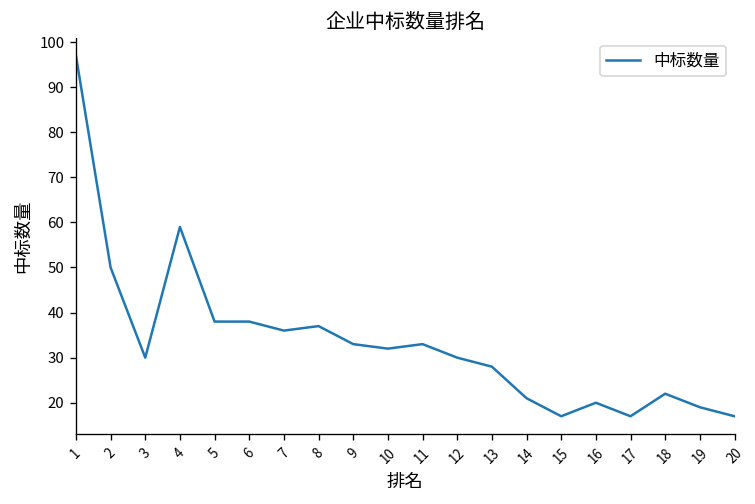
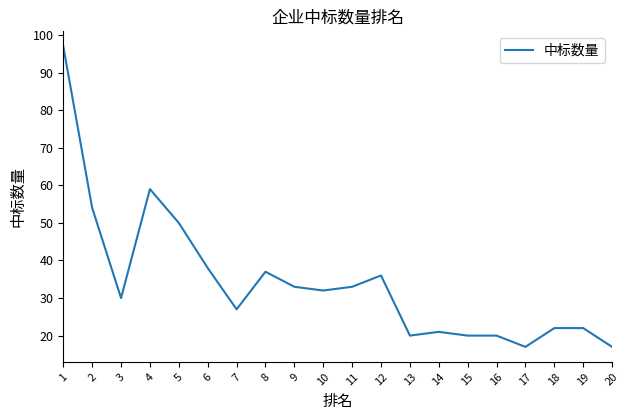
  {
    "1": 97,
-   "2": 50,
+   "2": 54,
    "3": 30,
    "4": 59,
-   "5": 38,
+   "5": 50,
    "6": 38,
-   "7": 36,
+   "7": 27,
    "8": 37,
    "9": 33,
    "10": 32,
    "11": 33,
-   "12": 30,
-   "13": 28,
+   "12": 36,
+   "13": 20,
    "14": 21,
-   "15": 17,
+   "15": 20,
    "16": 20,
    "17": 17,
    "18": 22,
-   "19": 19,
+   "19": 22,
    "20": 17
  }
